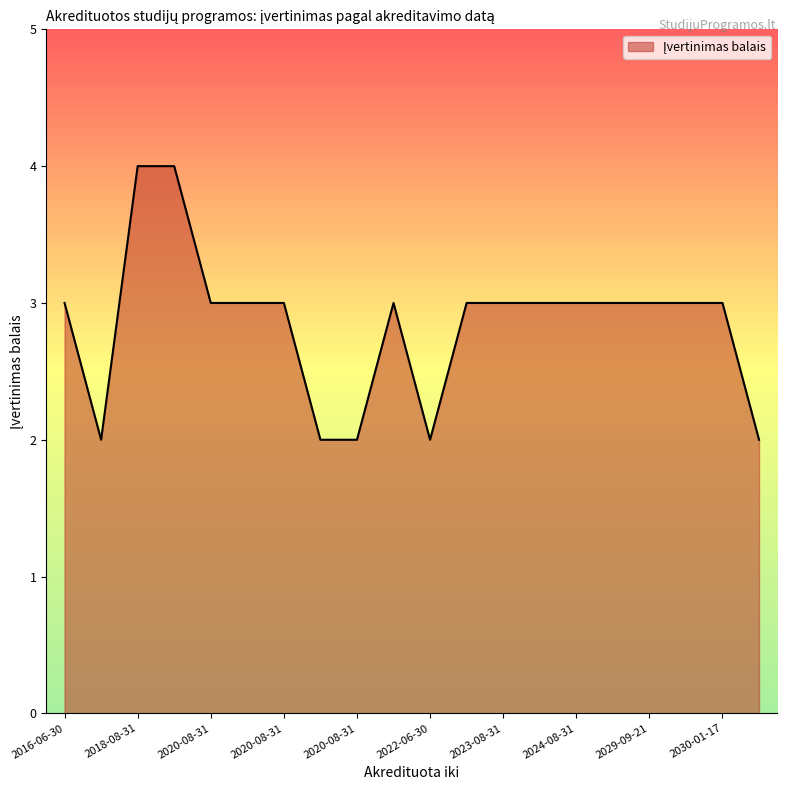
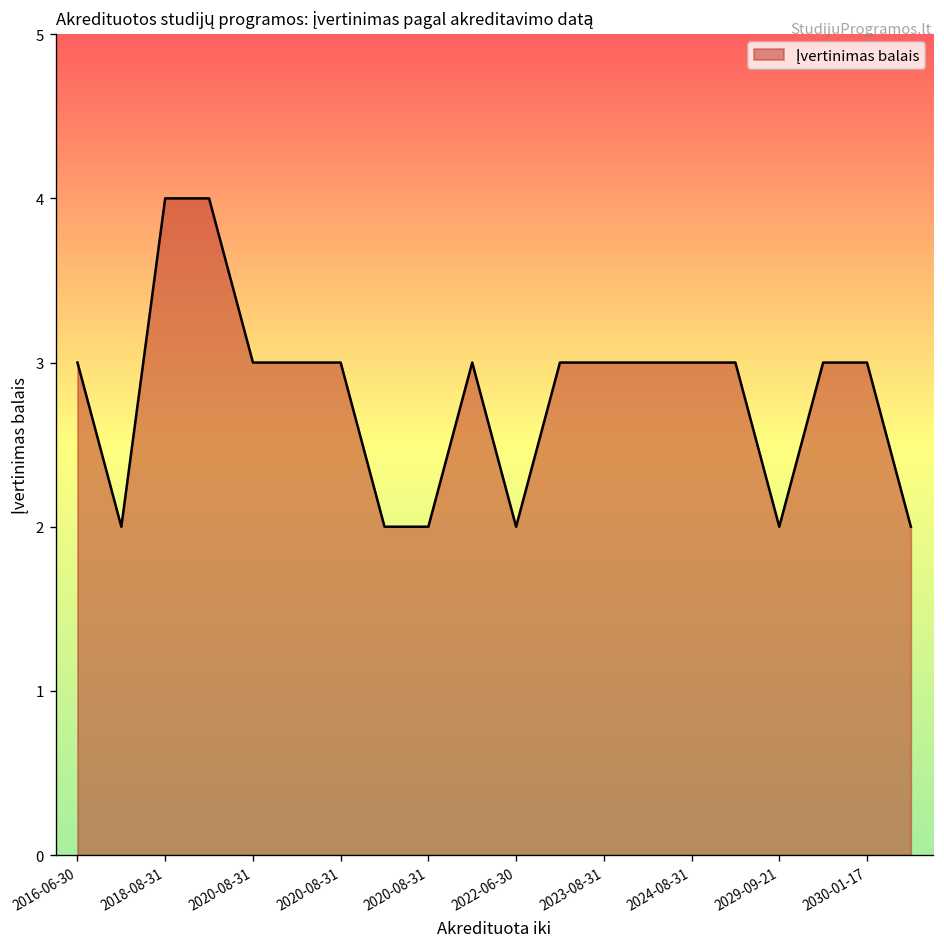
  {
    "2018-08-31": 4,
    "2022-06-30": 2,
-   "2029-09-21": 3
+   "2029-09-21": 2
  }
